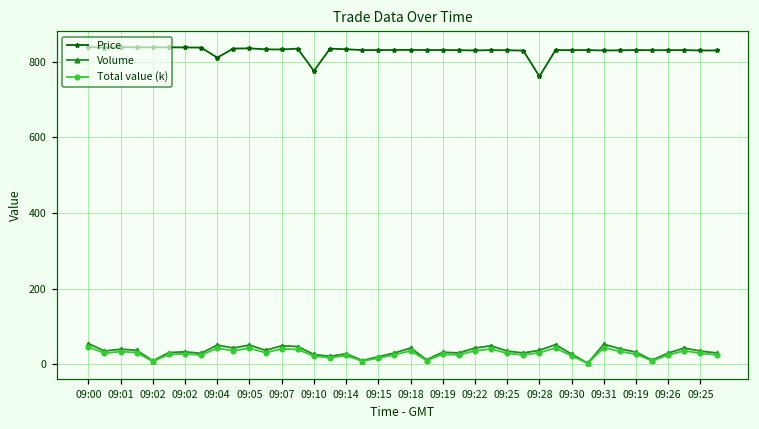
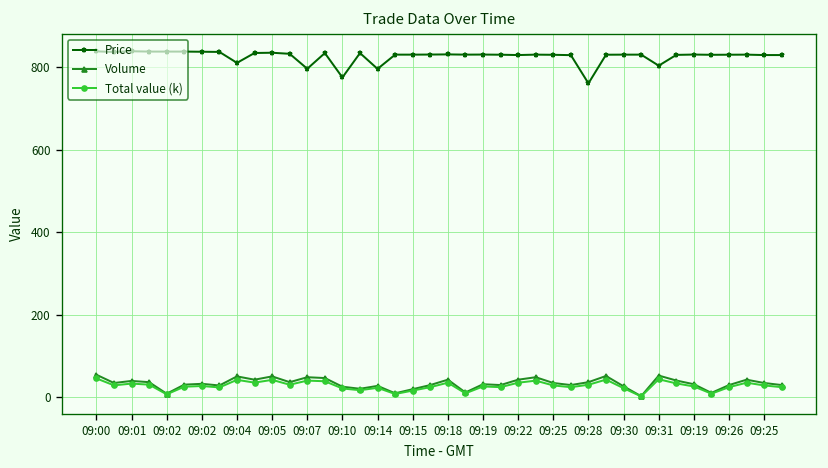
  {
    "Price": {
      "09:04": 810,
-     "09:07": 830,
+     "09:07": 800,
      "09:10": 780,
-     "09:14": 830,
+     "09:14": 800,
      "09:28": 760,
-     "09:31": 830
+     "09:31": 800
    },
    "Volume": {
      "09:00": 60,
      "09:04": 50,
      "09:07": 50,
      "09:31": 50
    },
    "Total value (k)": {
      "09:00": 50,
      "09:04": 40,
      "09:07": 40,
      "09:31": 40
    }
  }
